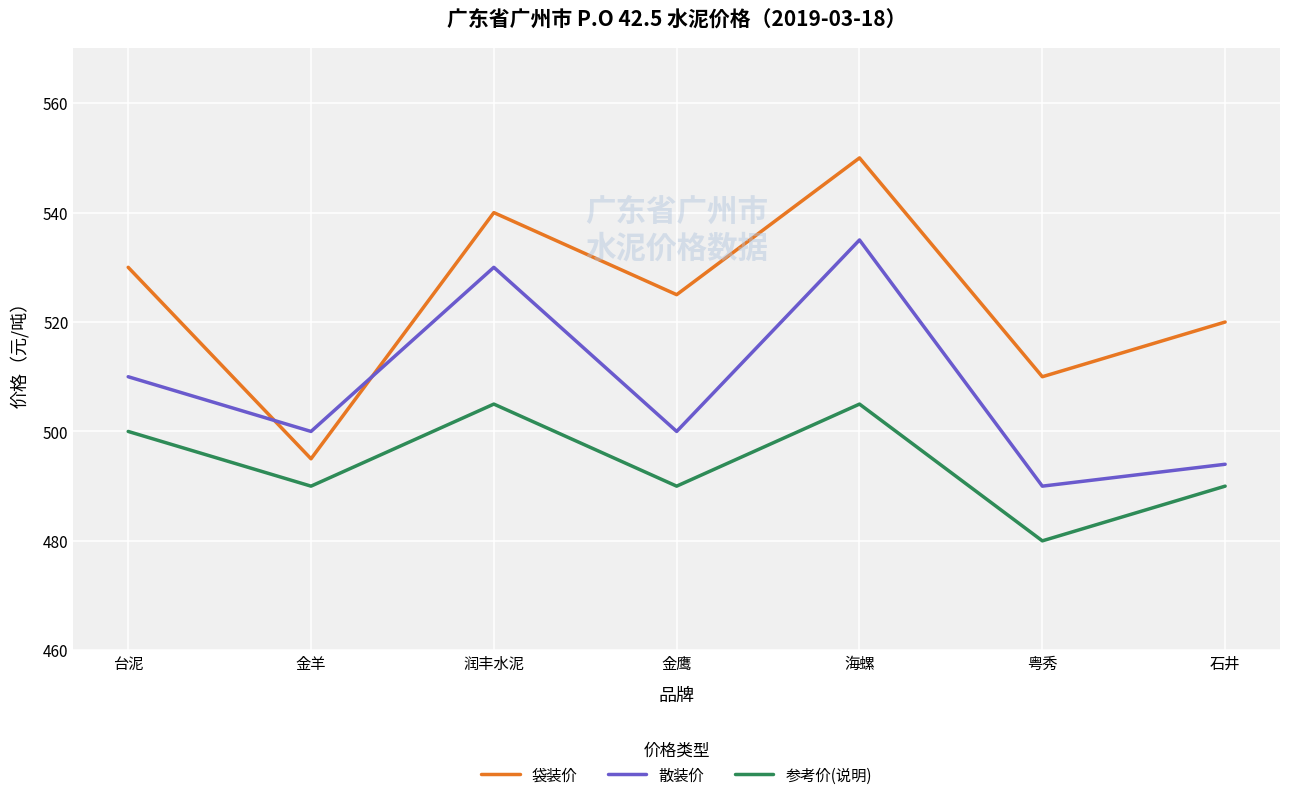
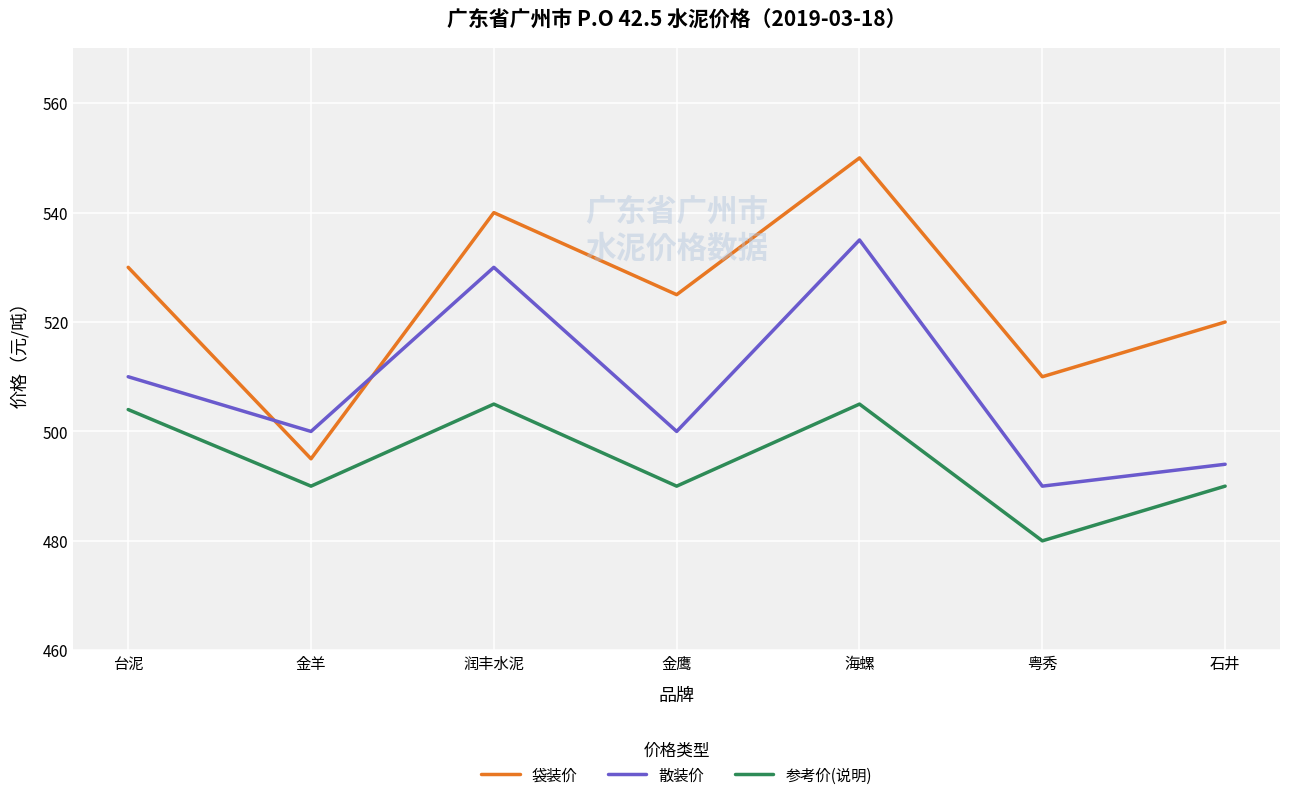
  {
    "袋装价": {
      "台泥": 530,
      "金羊": 495,
      "润丰水泥": 540,
      "金鹰": 525,
      "海螺": 550,
      "粤秀": 510,
      "石井": 520
    },
    "散装价": {
      "台泥": 510,
      "金羊": 500,
      "润丰水泥": 530,
      "金鹰": 500,
      "海螺": 535,
      "粤秀": 490,
      "石井": 494
    },
    "参考价(说明)": {
-     "台泥": 500,
+     "台泥": 504,
      "金羊": 490,
      "润丰水泥": 505,
      "金鹰": 490,
      "海螺": 505,
      "粤秀": 480,
      "石井": 490
    }
  }
